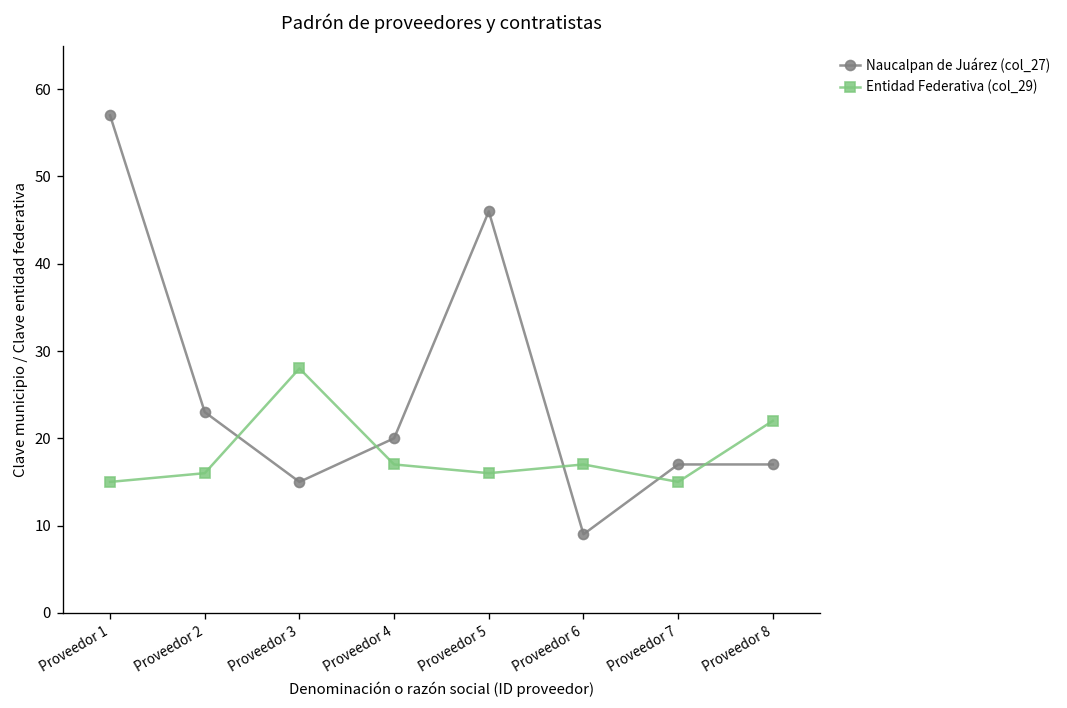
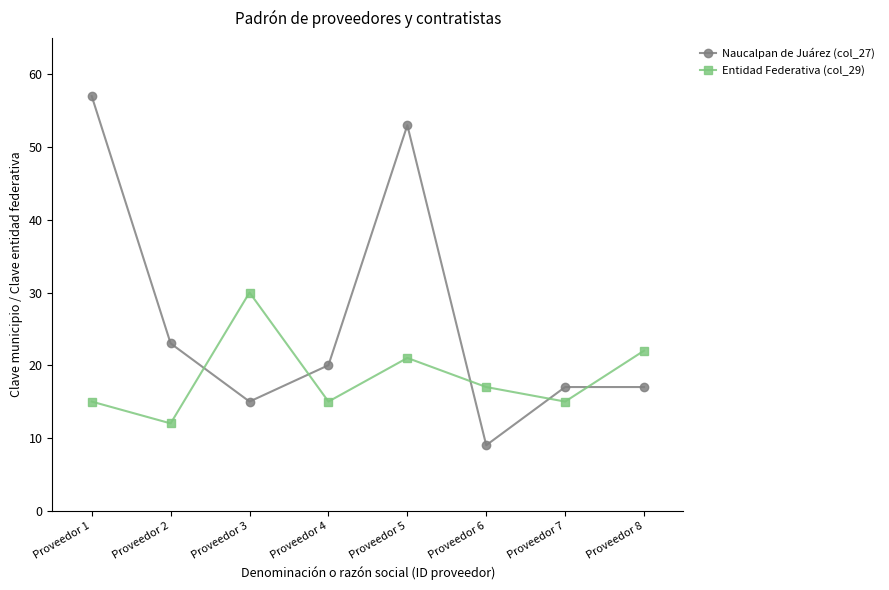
  {
    "Naucalpan de Juárez (col_27)": {
      "Proveedor 1": 57,
      "Proveedor 2": 23,
      "Proveedor 3": 15,
      "Proveedor 4": 20,
-     "Proveedor 5": 46,
+     "Proveedor 5": 53,
      "Proveedor 6": 9,
      "Proveedor 7": 17,
      "Proveedor 8": 17
    },
    "Entidad Federativa (col_29)": {
      "Proveedor 1": 15,
-     "Proveedor 2": 16,
-     "Proveedor 3": 28,
-     "Proveedor 4": 17,
-     "Proveedor 5": 16,
+     "Proveedor 2": 12,
+     "Proveedor 3": 30,
+     "Proveedor 4": 15,
+     "Proveedor 5": 21,
      "Proveedor 6": 17,
      "Proveedor 7": 15,
      "Proveedor 8": 22
    }
  }
